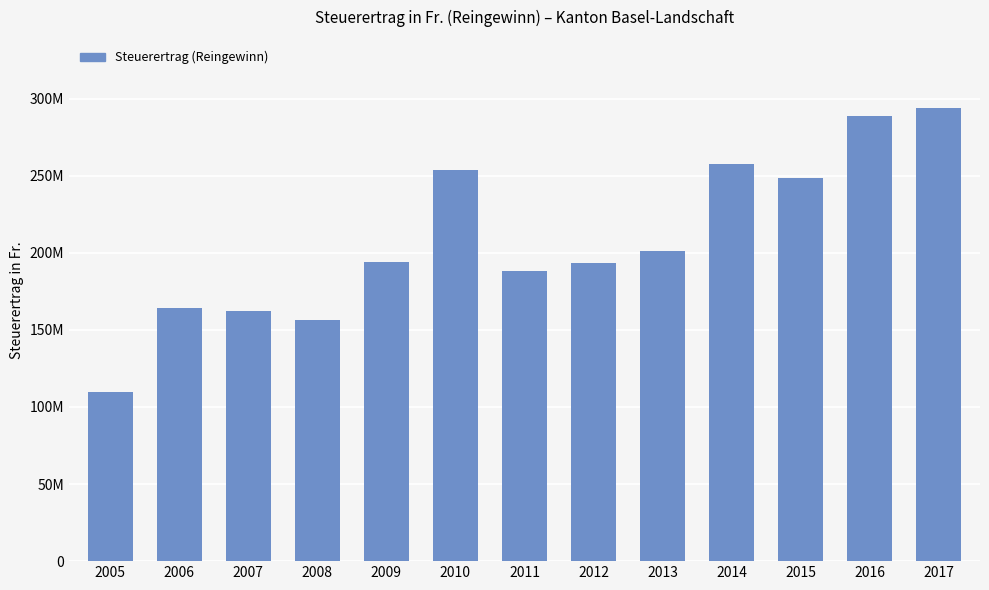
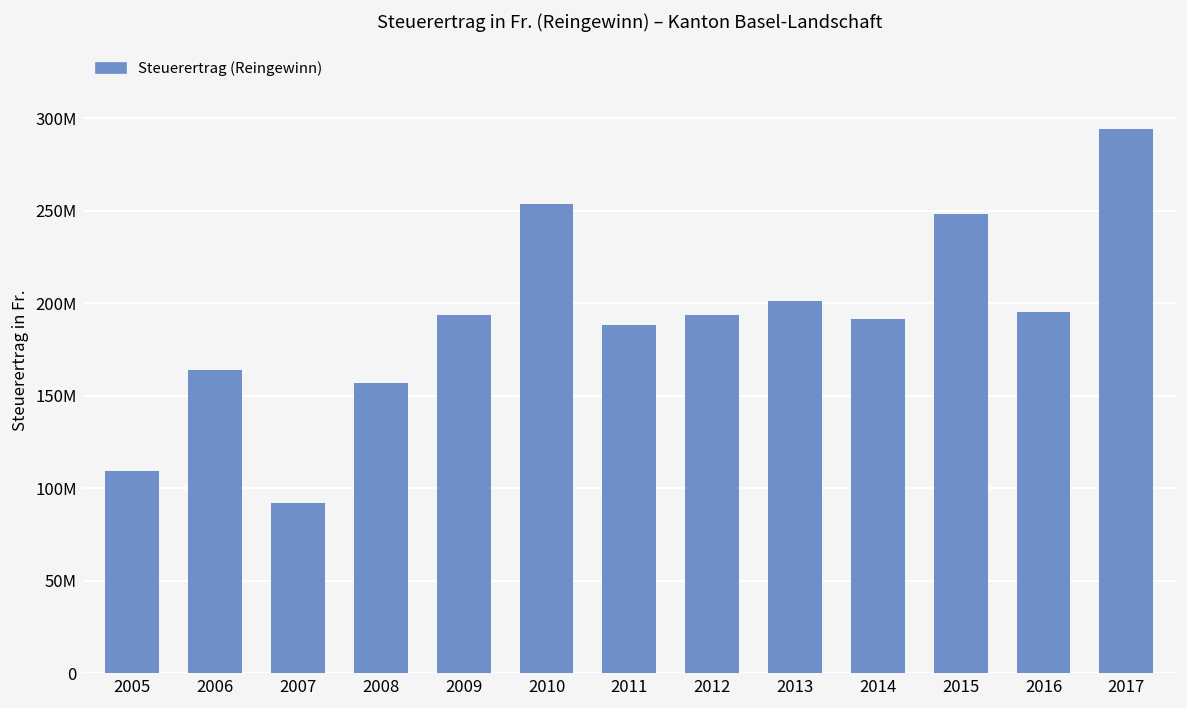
  {
    "2005": 110000000,
    "2006": 164000000,
-   "2007": 162000000,
+   "2007": 92000000,
    "2008": 157000000,
    "2009": 194000000,
    "2010": 254000000,
    "2011": 188000000,
    "2012": 194000000,
    "2013": 201000000,
-   "2014": 258000000,
+   "2014": 191000000,
    "2015": 249000000,
-   "2016": 288000000,
+   "2016": 195000000,
    "2017": 294000000
  }
